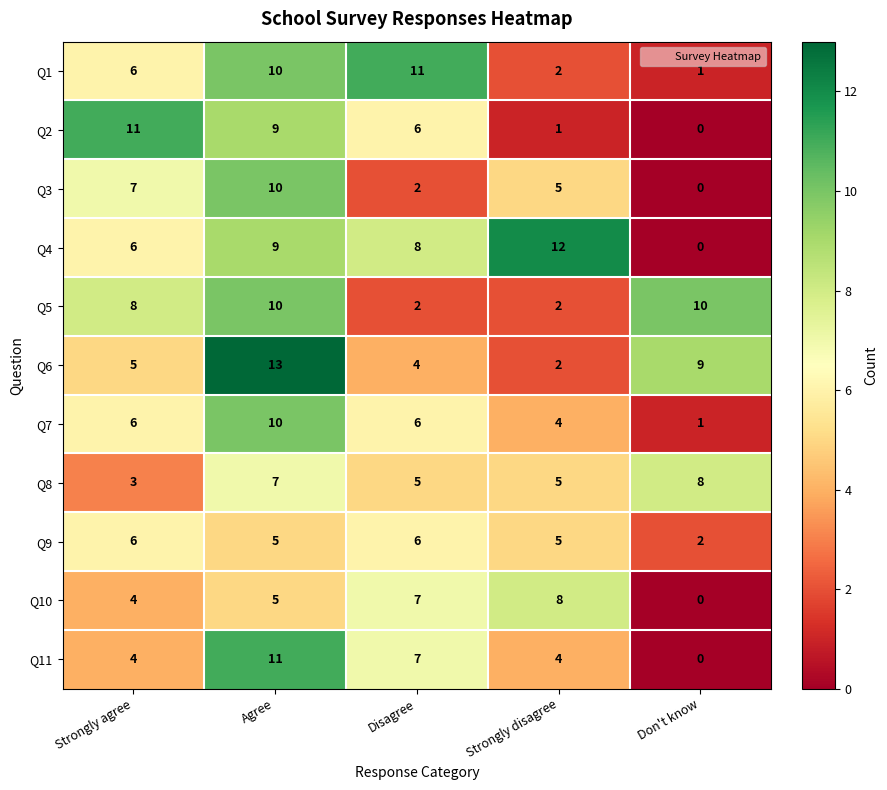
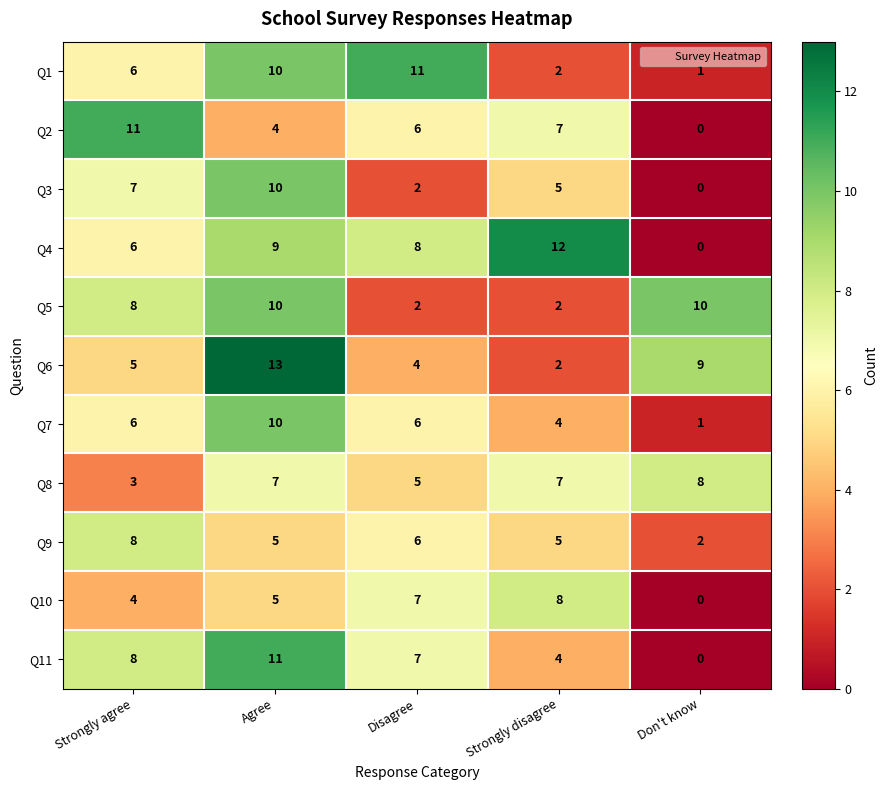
  {
    "Q1": {
      "Strongly agree": 6,
      "Agree": 10,
      "Disagree": 11,
      "Strongly disagree": 2
    },
    "Q2": {
      "Strongly agree": 11,
-     "Agree": 9,
+     "Agree": 4,
      "Disagree": 6,
-     "Strongly disagree": 1,
+     "Strongly disagree": 7,
      "Don't know": 0
    },
    "Q3": {
      "Strongly agree": 7,
      "Agree": 10,
      "Disagree": 2,
      "Strongly disagree": 5,
      "Don't know": 0
    },
    "Q4": {
      "Strongly agree": 6,
      "Agree": 9,
      "Disagree": 8,
      "Strongly disagree": 12,
      "Don't know": 0
    },
    "Q5": {
      "Strongly agree": 8,
      "Agree": 10,
      "Disagree": 2,
      "Strongly disagree": 2,
      "Don't know": 10
    },
    "Q6": {
      "Strongly agree": 5,
      "Agree": 13,
      "Disagree": 4,
      "Strongly disagree": 2,
      "Don't know": 9
    },
    "Q7": {
      "Strongly agree": 6,
      "Agree": 10,
      "Disagree": 6,
      "Strongly disagree": 4,
      "Don't know": 1
    },
    "Q8": {
      "Strongly agree": 3,
      "Agree": 7,
      "Disagree": 5,
-     "Strongly disagree": 5,
+     "Strongly disagree": 7,
      "Don't know": 8
    },
    "Q9": {
-     "Strongly agree": 6,
+     "Strongly agree": 8,
      "Agree": 5,
      "Disagree": 6,
      "Strongly disagree": 5,
      "Don't know": 2
    },
    "Q10": {
      "Strongly agree": 4,
      "Agree": 5,
      "Disagree": 7,
      "Strongly disagree": 8,
      "Don't know": 0
    },
    "Q11": {
-     "Strongly agree": 4,
+     "Strongly agree": 8,
      "Agree": 11,
      "Disagree": 7,
      "Strongly disagree": 4,
      "Don't know": 0
    }
  }
